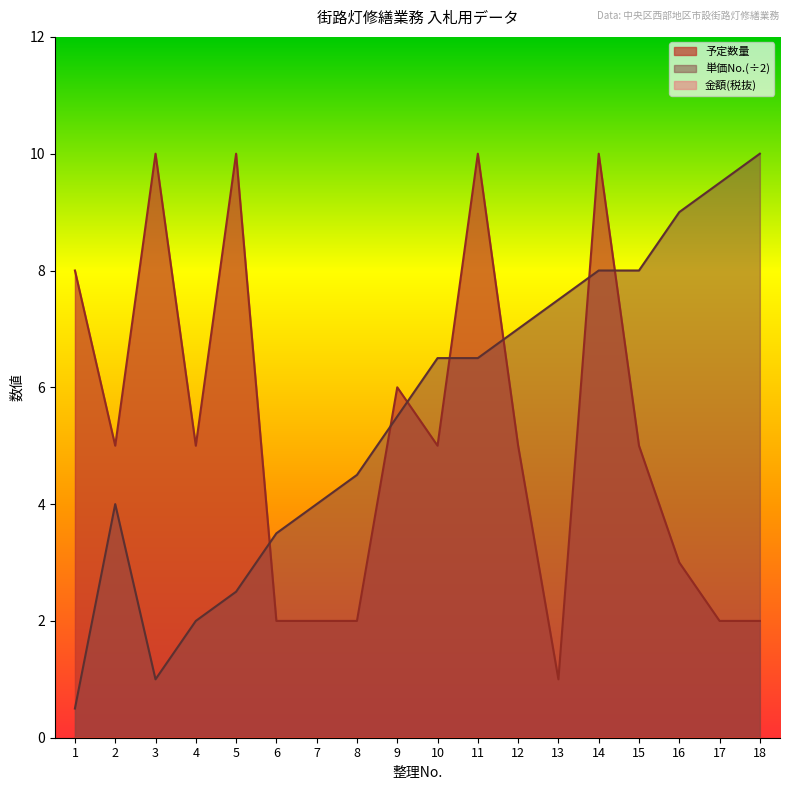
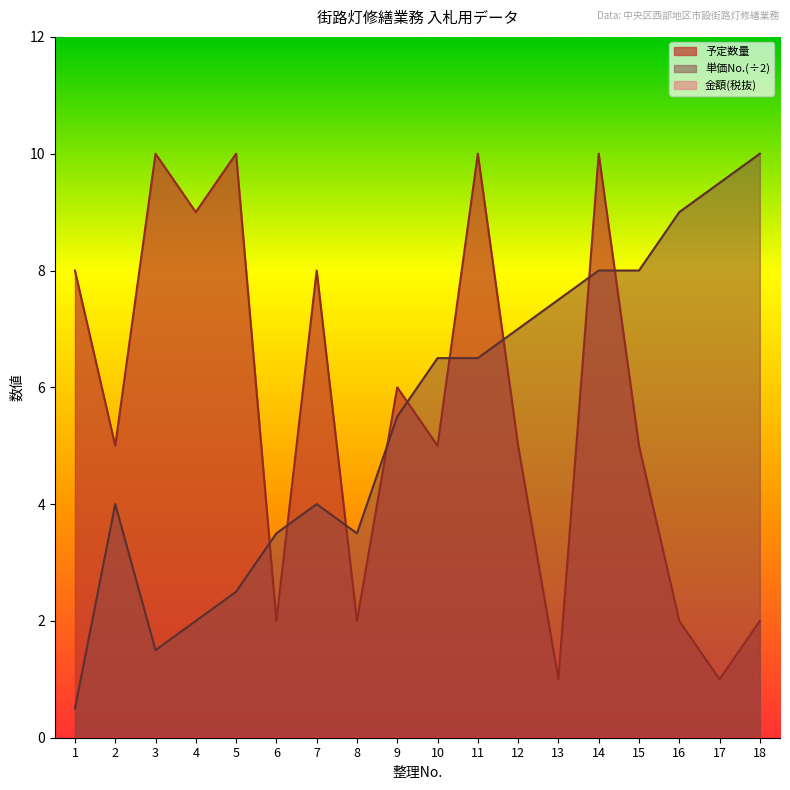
  {
    "予定数量": {
      "1": 8,
      "2": 5,
      "3": 10,
-     "4": 5,
+     "4": 9,
      "5": 10,
      "6": 2,
-     "7": 2,
+     "7": 8,
      "8": 2,
      "9": 6,
      "10": 5,
      "11": 10,
      "12": 5,
      "13": 1,
      "14": 10,
      "15": 5,
-     "16": 3,
-     "17": 2,
+     "16": 2,
+     "17": 1,
      "18": 2
    },
    "単価No.(÷2)": {
      "1": 0.5,
      "2": 4.0,
-     "3": 1.0,
+     "3": 1.5,
      "4": 2.0,
      "5": 2.5,
      "6": 3.5,
      "7": 4.0,
-     "8": 4.5,
+     "8": 3.5,
      "9": 5.5,
      "10": 6.5,
      "11": 6.5,
      "12": 7.0,
      "13": 7.5,
      "14": 8.0,
      "15": 8.0,
      "16": 9.0,
      "17": 9.5,
      "18": 10.0
    },
    "金額(税抜)": {
      "1": 0.0,
      "2": 0.0,
      "3": 0.0,
      "4": 0.0,
      "5": 0.0,
      "6": 0.0,
      "7": 0.0,
      "8": 0.0,
      "9": 0.0,
      "10": 0.0,
      "11": 0.0,
      "12": 0.0,
      "13": 0.0,
      "14": 0.0,
      "15": 0.0,
      "16": 0.0,
      "17": 0.0,
      "18": 0.0
    }
  }
